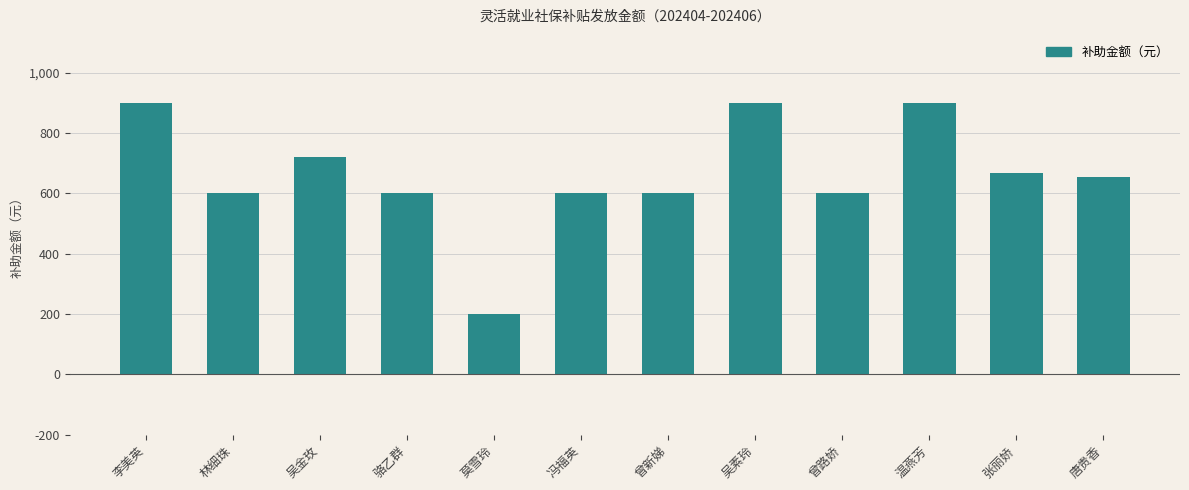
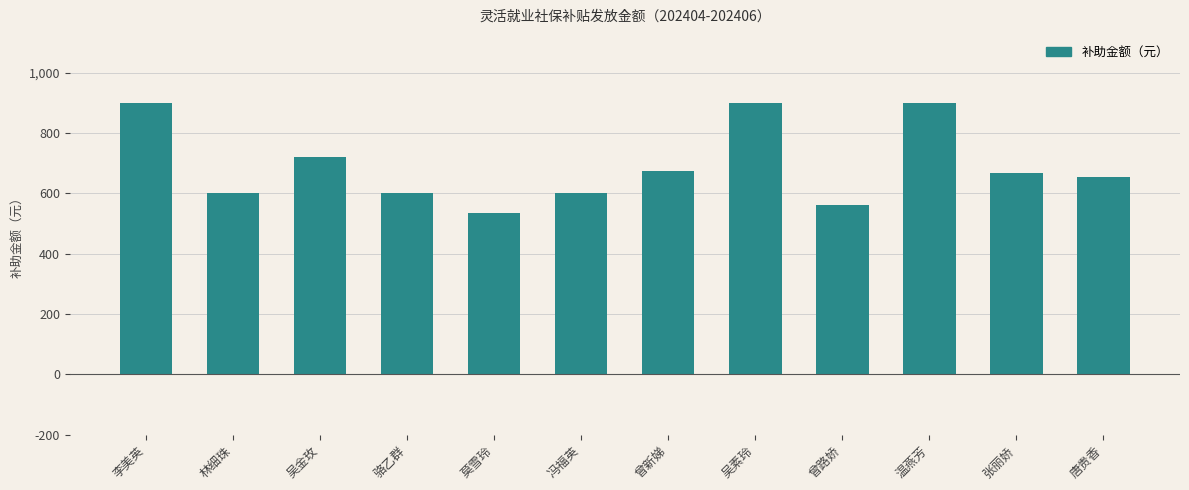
  {
    "李美英": 900,
    "林细珠": 600,
    "吴金玫": 720,
    "骆乙群": 600,
-   "莫雪玲": 200,
+   "莫雪玲": 530,
    "冯福英": 600,
-   "曾新娣": 600,
+   "曾新娣": 670,
    "吴素玲": 900,
-   "曾路娇": 600,
+   "曾路娇": 560,
    "温燕芳": 900,
    "张丽娇": 670,
    "唐贵香": 650
  }
